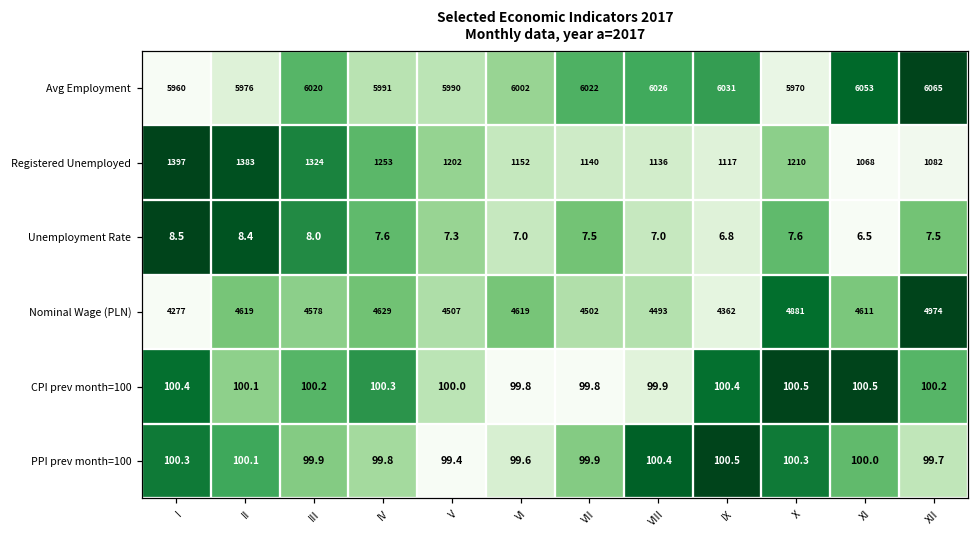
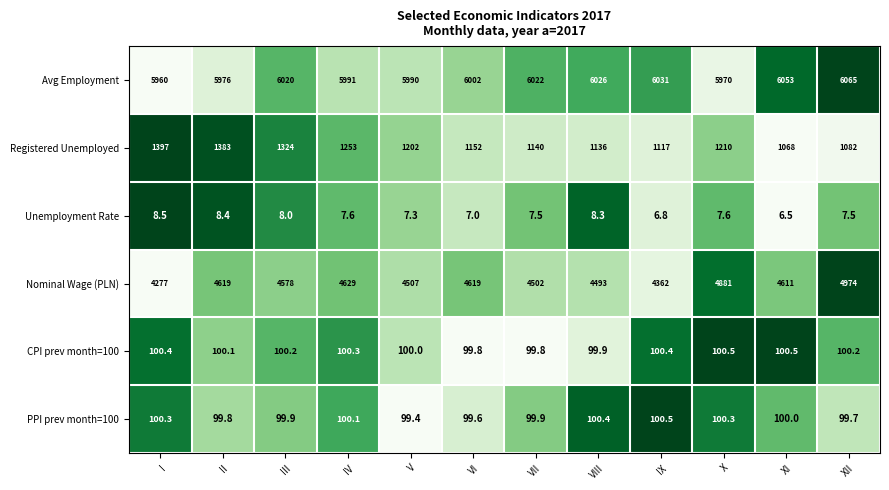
  {
    "Avg Employment": {
      "I": 5960,
      "II": 5976,
      "III": 6020,
      "IV": 5991,
      "V": 5990,
      "VI": 6002,
      "VII": 6022,
      "VIII": 6026,
      "IX": 6031,
      "X": 5970,
      "XI": 6053,
      "XII": 6065
    },
    "Registered Unemployed": {
      "I": 1397,
      "II": 1383,
      "III": 1324,
      "IV": 1253,
      "V": 1202,
      "VI": 1152,
      "VII": 1140,
      "VIII": 1136,
      "IX": 1117,
      "X": 1210,
      "XI": 1068,
      "XII": 1082
    },
    "Unemployment Rate": {
      "I": 8.5,
      "II": 8.4,
      "III": 8.0,
      "IV": 7.6,
      "V": 7.3,
      "VI": 7.0,
      "VII": 7.5,
-     "VIII": 7.0,
+     "VIII": 8.3,
      "IX": 6.8,
      "X": 7.6,
      "XI": 6.5,
      "XII": 7.5
    },
    "Nominal Wage (PLN)": {
      "I": 4277,
      "II": 4619,
      "III": 4578,
      "IV": 4629,
      "V": 4507,
      "VI": 4619,
      "VII": 4502,
      "VIII": 4493,
      "IX": 4362,
      "X": 4881,
      "XI": 4611,
      "XII": 4974
    },
    "CPI prev month=100": {
      "I": 100.4,
      "II": 100.1,
      "III": 100.2,
      "IV": 100.3,
      "V": 100.0,
      "VI": 99.8,
      "VII": 99.8,
      "VIII": 99.9,
      "IX": 100.4,
      "X": 100.5,
      "XI": 100.5,
      "XII": 100.2
    },
    "PPI prev month=100": {
      "I": 100.3,
-     "II": 100.1,
+     "II": 99.8,
      "III": 99.9,
-     "IV": 99.8,
+     "IV": 100.1,
      "V": 99.4,
      "VI": 99.6,
      "VII": 99.9,
      "VIII": 100.4,
      "IX": 100.5,
      "X": 100.3,
      "XI": 100.0,
      "XII": 99.7
    }
  }
